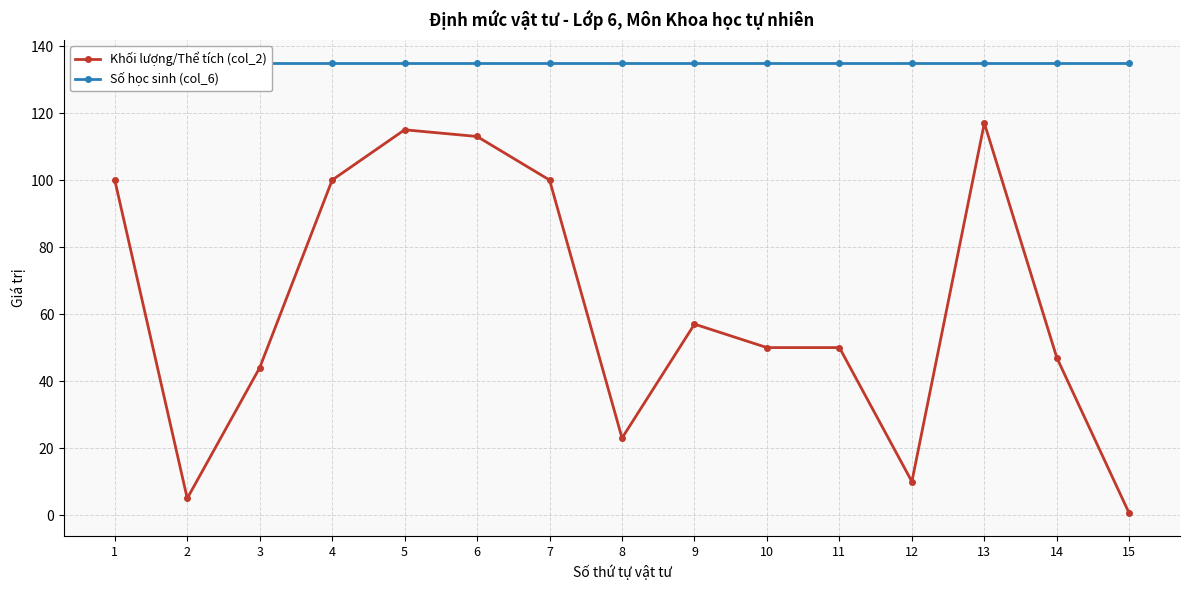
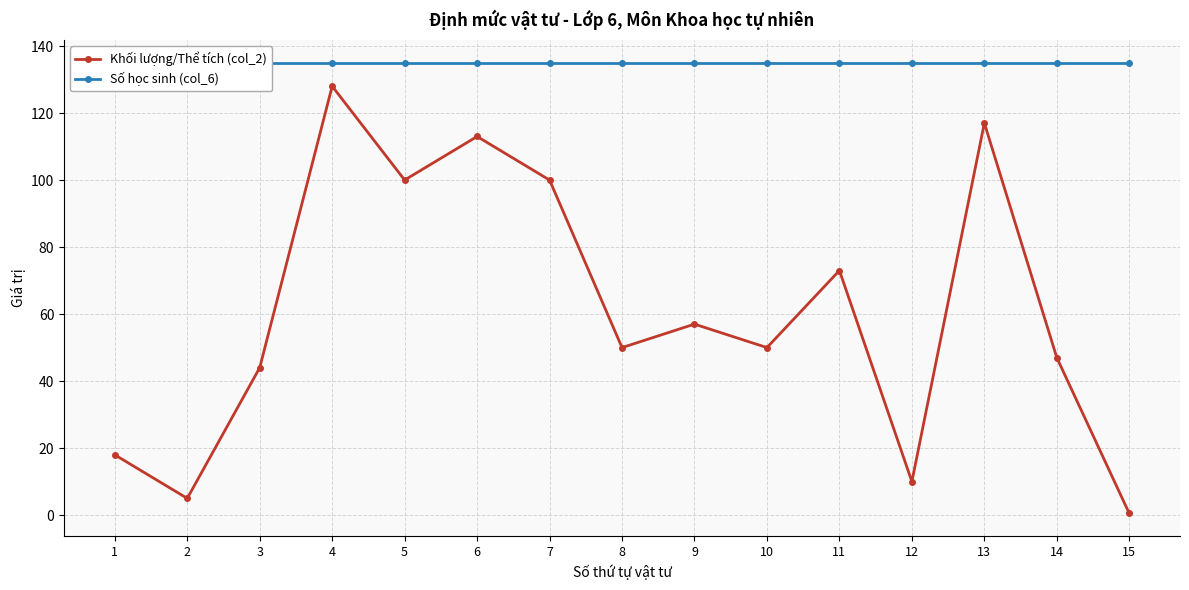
  {
    "Khối lượng/Thể tích (col_2)": {
-     "1": 100,
+     "1": 18,
      "2": 5,
      "3": 44,
-     "4": 100,
-     "5": 115,
+     "4": 128,
+     "5": 100,
      "6": 113,
      "7": 100,
-     "8": 23,
+     "8": 50,
      "9": 57,
      "10": 50,
-     "11": 50,
+     "11": 73,
      "12": 10,
      "13": 117,
      "14": 47,
      "15": 1
    },
    "Số học sinh (col_6)": {
      "4": 135,
      "5": 135,
      "6": 135,
      "7": 135,
      "8": 135,
      "9": 135,
      "10": 135,
      "11": 135,
      "12": 135,
      "13": 135,
      "14": 135,
      "15": 135
    }
  }
